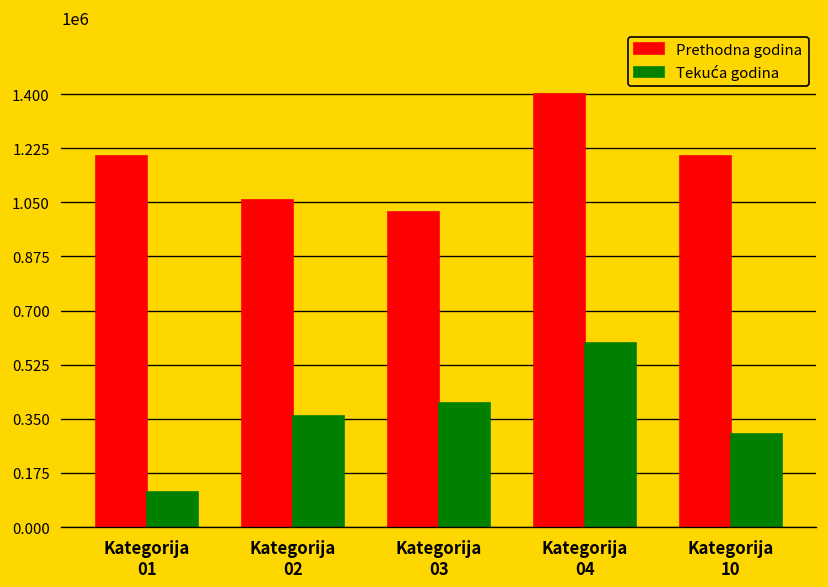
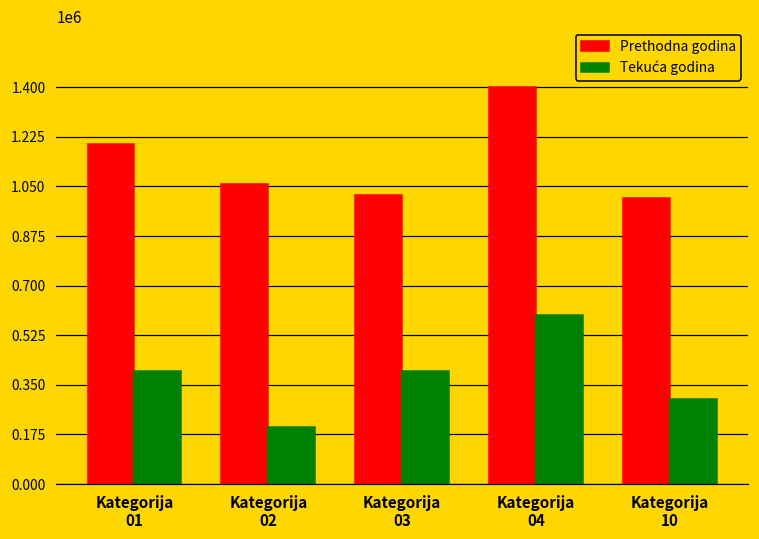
  {
    "Prethodna godina": {
      "Kategorija 01": 1200000,
      "Kategorija 02": 1060000,
      "Kategorija 03": 1020000,
      "Kategorija 04": 1400000,
-     "Kategorija 10": 1200000
+     "Kategorija 10": 1010000
    },
    "Tekuća godina": {
-     "Kategorija 01": 110000,
-     "Kategorija 02": 360000,
+     "Kategorija 01": 400000,
+     "Kategorija 02": 200000,
      "Kategorija 03": 400000,
      "Kategorija 04": 600000,
      "Kategorija 10": 300000
    }
  }
